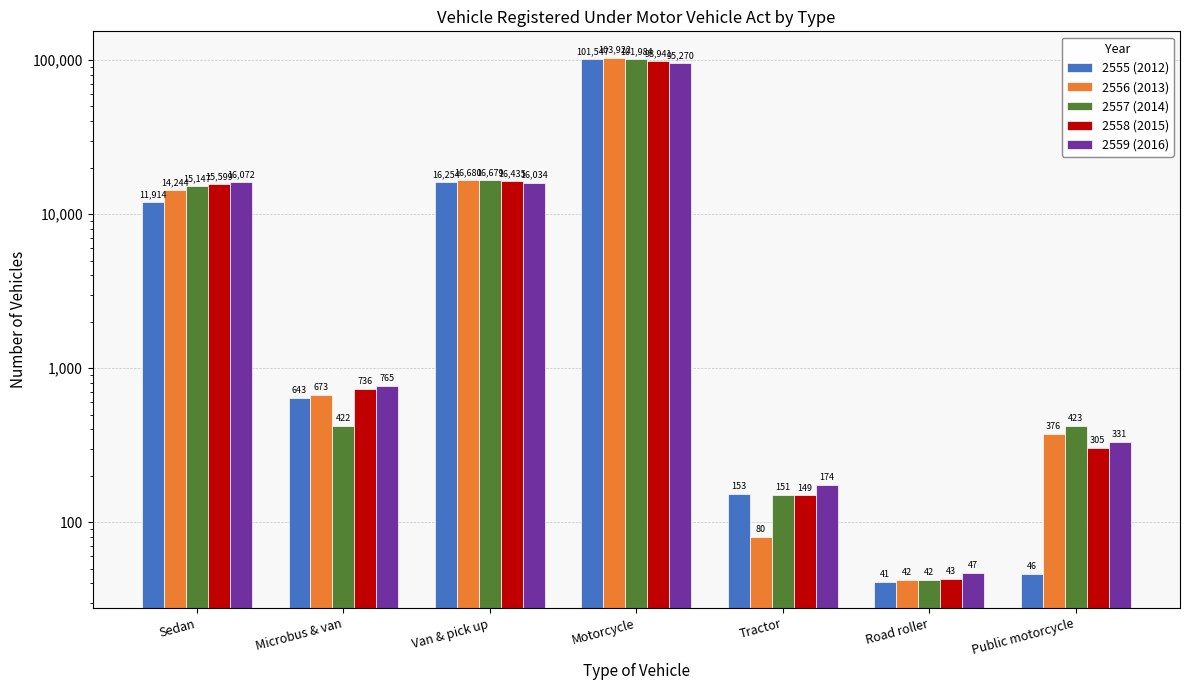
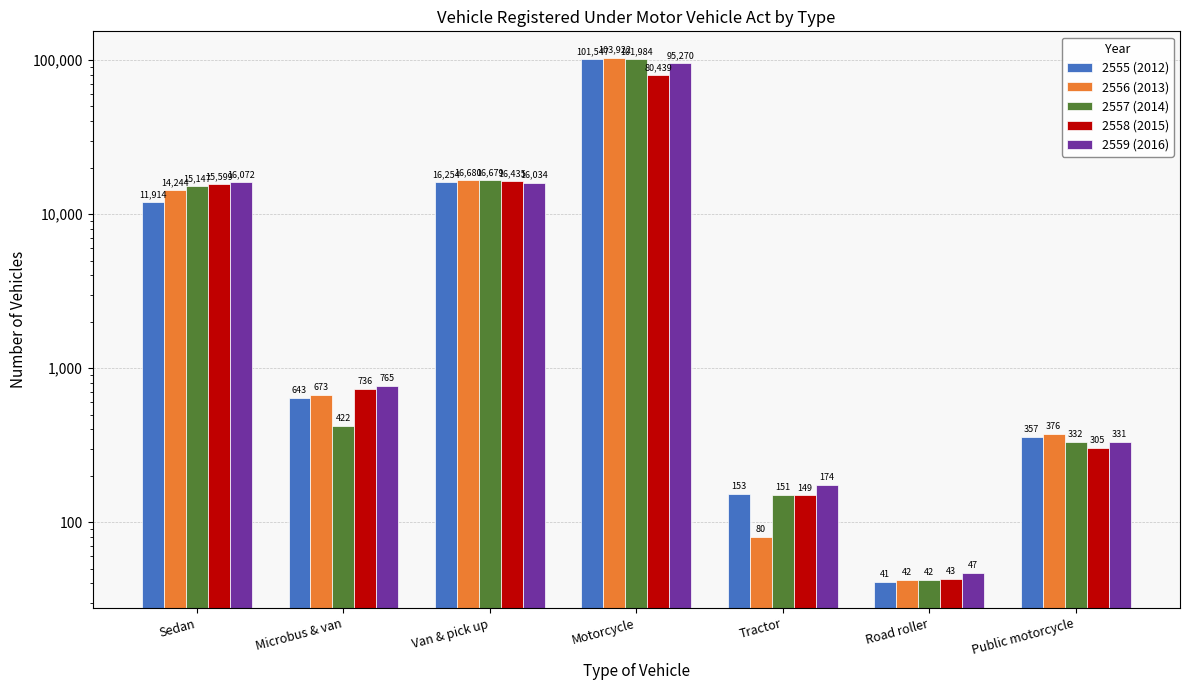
  {
    "2555 (2012)": {
      "Sedan": "11,914",
      "Microbus & van": "643",
      "Tractor": "153",
      "Road roller": "41",
-     "Public motorcycle": "46"
+     "Public motorcycle": "357"
    },
    "2556 (2013)": {
      "Sedan": "14,244",
      "Microbus & van": "673",
      "Tractor": "80",
      "Road roller": "42",
      "Public motorcycle": "376"
    },
    "2557 (2014)": {
      "Microbus & van": "422",
      "Tractor": "151",
      "Road roller": "42",
-     "Public motorcycle": "423"
+     "Public motorcycle": "332"
    },
    "2558 (2015)": {
      "Microbus & van": "736",
-     "Motorcycle": "98,941",
+     "Motorcycle": "80,439",
      "Tractor": "149",
      "Road roller": "43",
      "Public motorcycle": "305"
    },
    "2559 (2016)": {
      "Microbus & van": "765",
      "Motorcycle": "95,270",
      "Tractor": "174",
      "Road roller": "47",
      "Public motorcycle": "331"
    }
  }
